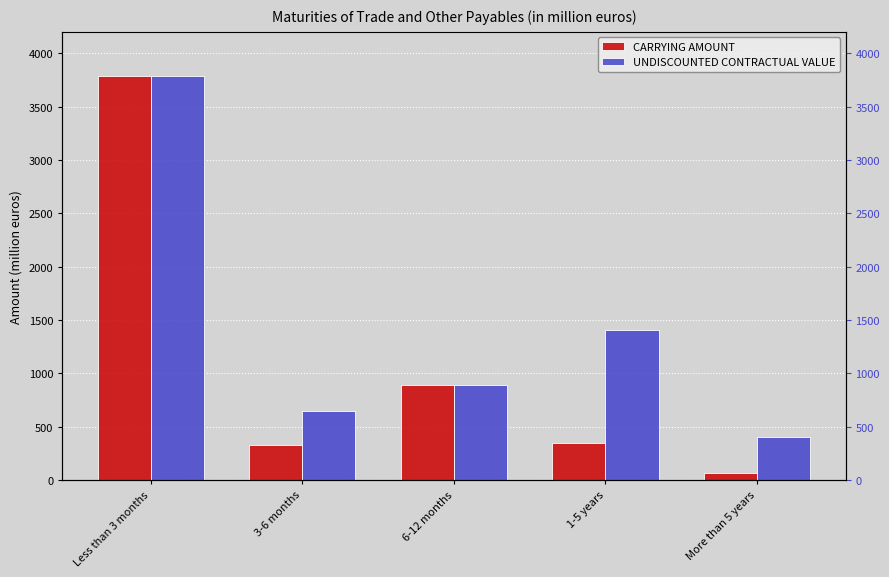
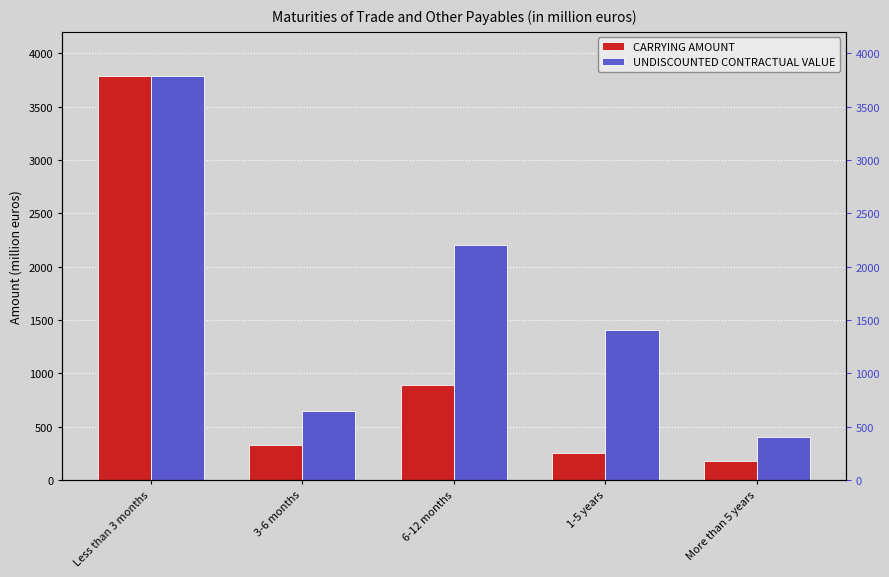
  {
    "CARRYING AMOUNT": {
      "Less than 3 months": 3790,
      "3-6 months": 330,
      "6-12 months": 890,
-     "1-5 years": 350,
-     "More than 5 years": 60
+     "1-5 years": 250,
+     "More than 5 years": 170
    },
    "UNDISCOUNTED CONTRACTUAL VALUE": {
      "Less than 3 months": 3790,
      "3-6 months": 650,
-     "6-12 months": 890,
+     "6-12 months": 2200,
      "1-5 years": 1410,
      "More than 5 years": 400
    }
  }
